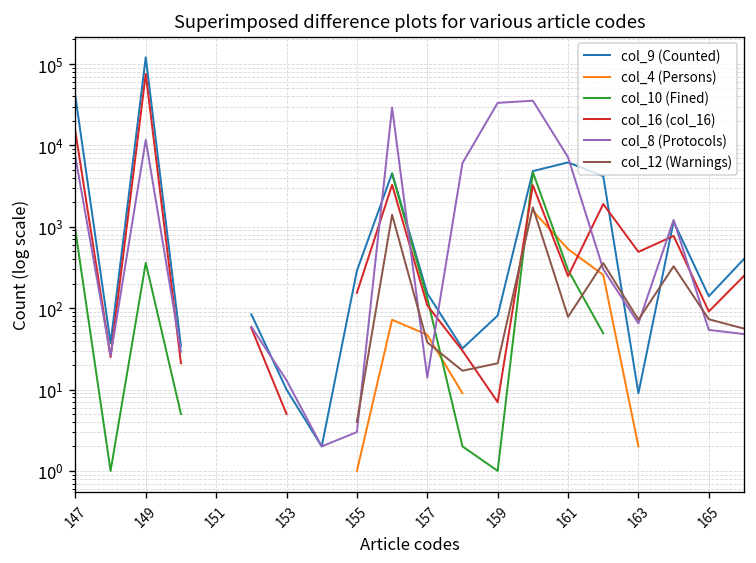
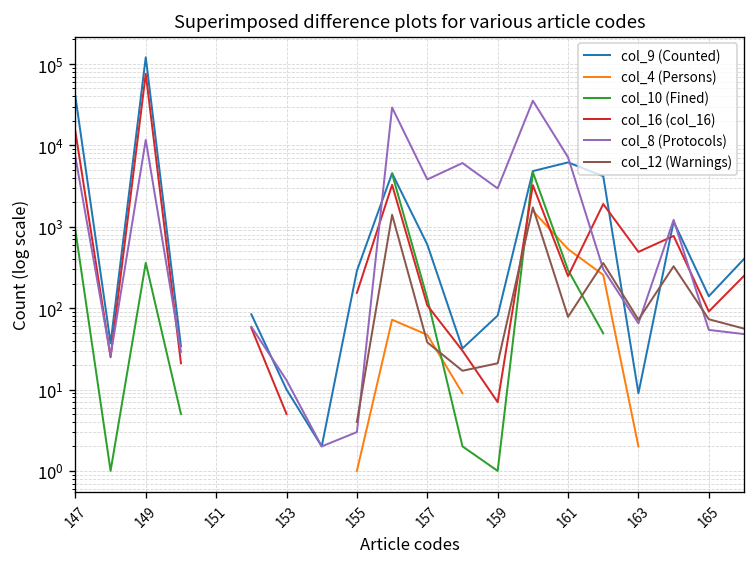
  {
    "col_9 (Counted)": {
      "147": 40000,
      "149": 120000,
      "153": 10,
      "155": 290,
-     "157": 150,
+     "157": 600,
      "159": 80,
      "161": 6000,
      "163": 9,
      "165": 140
    },
    "col_4 (Persons)": {
      "147": 3000,
      "149": 1300,
      "155": 1,
      "157": 50,
      "161": 500,
      "163": 2
    },
    "col_10 (Fined)": {
      "147": 900,
      "149": 400,
      "157": 130,
      "159": 1,
      "161": 290
    },
    "col_16 (col_16)": {
      "147": 15000,
      "149": 80000,
      "153": 5,
      "155": 150,
      "157": 110,
      "159": 7,
      "161": 250,
      "163": 500,
      "165": 90
    },
    "col_8 (Protocols)": {
      "147": 7000,
      "149": 12000,
      "153": 13,
      "155": 3,
-     "157": 14,
-     "159": 30000,
+     "157": 4000,
+     "159": 3000,
      "161": 7000,
      "163": 70,
      "165": 50
    },
    "col_12 (Warnings)": {
      "147": 2100,
      "149": 9000,
      "155": 4,
      "157": 40,
      "159": 21,
      "161": 80,
      "163": 70,
      "165": 70
    }
  }
